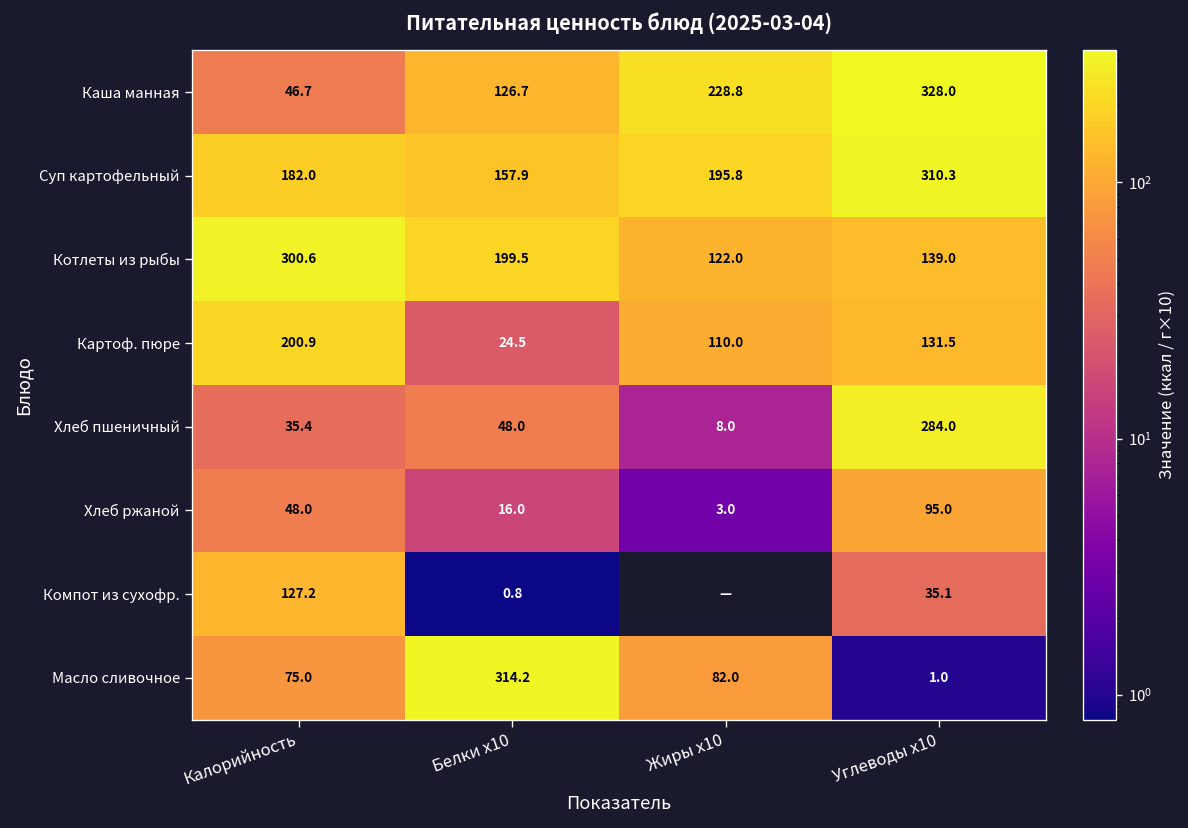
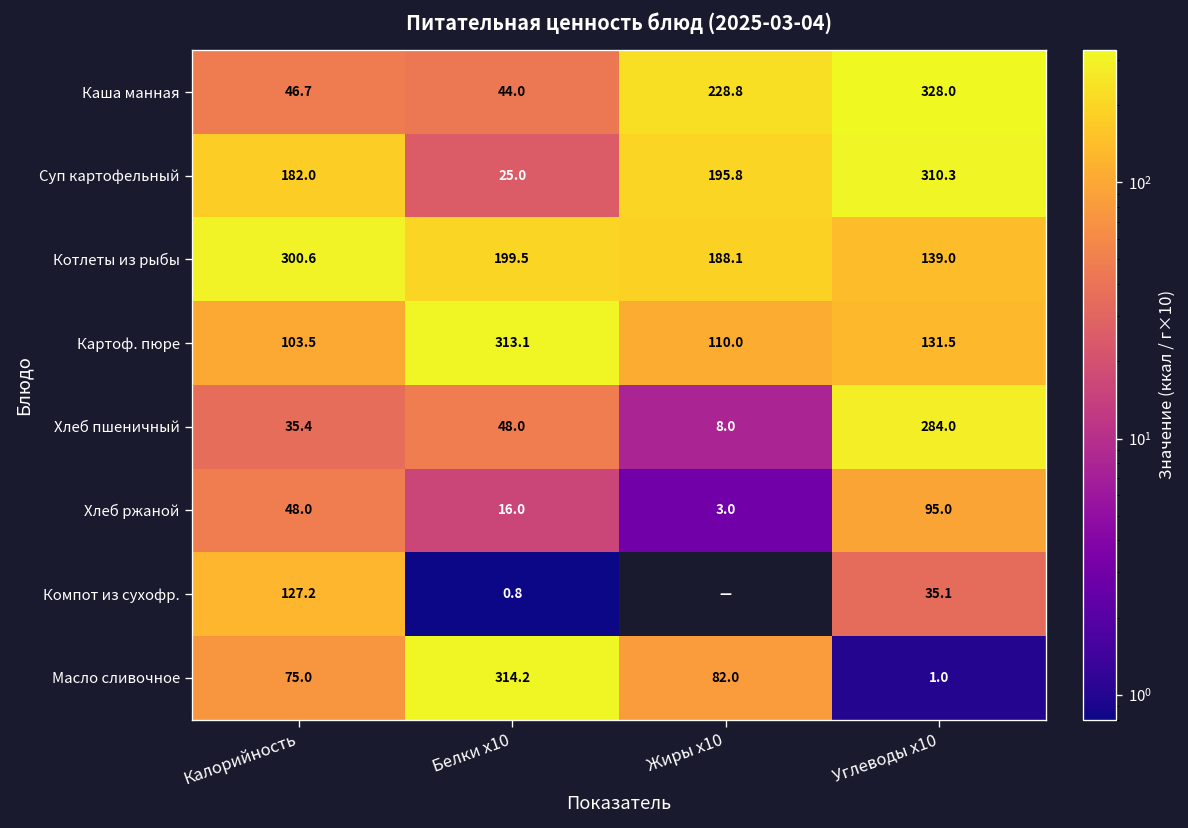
  {
    "Каша манная": {
      "Калорийность": 46.7,
-     "Белки x10": 126.7,
+     "Белки x10": 44.0,
      "Жиры x10": 228.8,
      "Углеводы x10": 328.0
    },
    "Суп картофельный": {
      "Калорийность": 182.0,
-     "Белки x10": 157.9,
+     "Белки x10": 25.0,
      "Жиры x10": 195.8,
      "Углеводы x10": 310.3
    },
    "Котлеты из рыбы": {
      "Калорийность": 300.6,
      "Белки x10": 199.5,
-     "Жиры x10": 122.0,
+     "Жиры x10": 188.1,
      "Углеводы x10": 139.0
    },
    "Картоф. пюре": {
-     "Калорийность": 200.9,
-     "Белки x10": 24.5,
+     "Калорийность": 103.5,
+     "Белки x10": 313.1,
      "Жиры x10": 110.0,
      "Углеводы x10": 131.5
    },
    "Хлеб пшеничный": {
      "Калорийность": 35.4,
      "Белки x10": 48.0,
      "Жиры x10": 8.0,
      "Углеводы x10": 284.0
    },
    "Хлеб ржаной": {
      "Калорийность": 48.0,
      "Белки x10": 16.0,
      "Жиры x10": 3.0,
      "Углеводы x10": 95.0
    },
    "Компот из сухофр.": {
      "Калорийность": 127.2,
      "Белки x10": 0.8,
      "Углеводы x10": 35.1
    },
    "Масло сливочное": {
      "Калорийность": 75.0,
      "Белки x10": 314.2,
      "Жиры x10": 82.0,
      "Углеводы x10": 1.0
    }
  }
